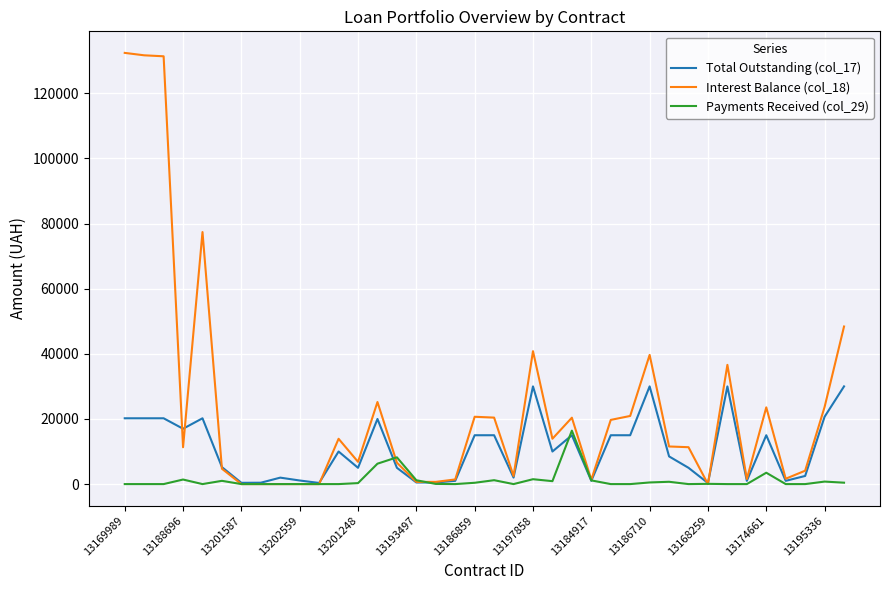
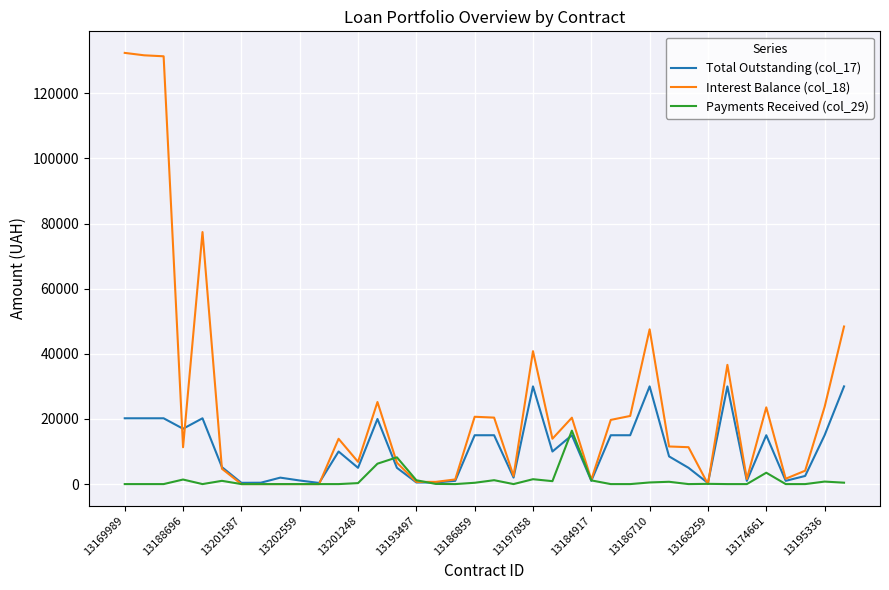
  {
    "Total Outstanding (col_17)": {
      "13169989": 20000,
      "13188696": 17000,
      "13202559": 1000,
      "13201248": 5000,
      "13186859": 15000,
      "13197858": 30000,
      "13186710": 30000,
      "13174661": 15000,
-     "13195336": 21000
+     "13195336": 15000
    },
    "Interest Balance (col_18)": {
      "13169989": 132000,
      "13188696": 11000,
      "13201248": 7000,
      "13186859": 21000,
      "13197858": 41000,
-     "13186710": 40000,
+     "13186710": 48000,
      "13174661": 24000,
      "13195336": 24000
    },
    "Payments Received (col_29)": {
      "13169989": 0,
      "13188696": 1000,
      "13201248": 0,
      "13186859": 0,
      "13197858": 2000,
      "13186710": 1000,
      "13174661": 3000,
      "13195336": 1000
    }
  }
